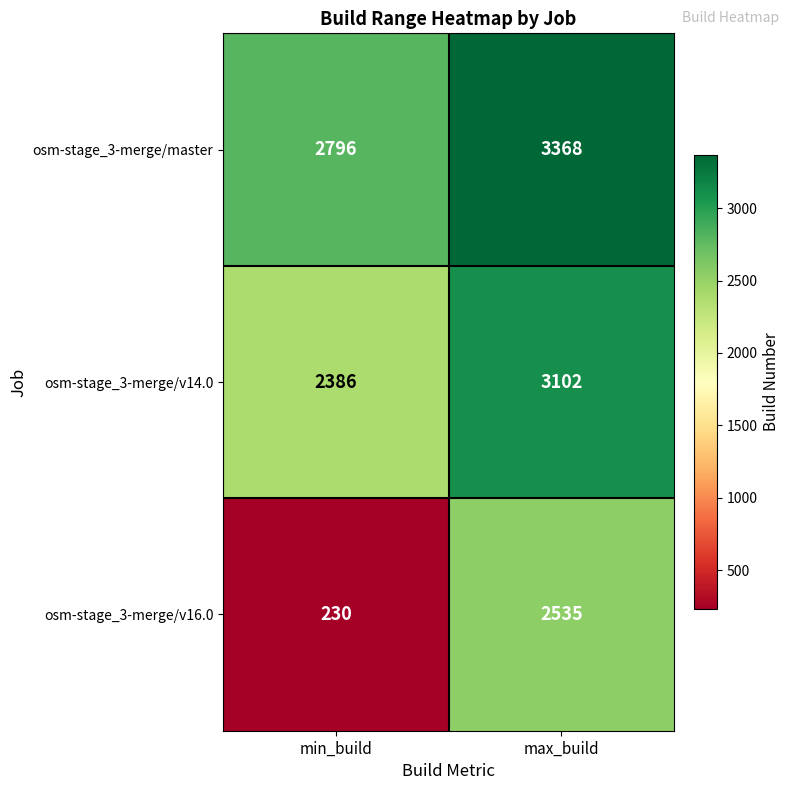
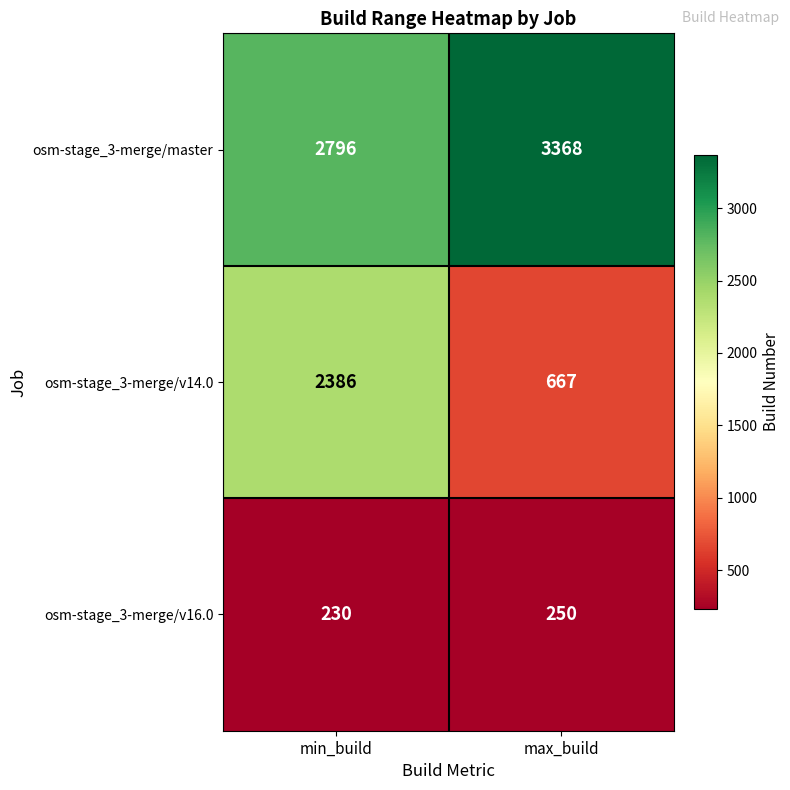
  {
    "osm-stage_3-merge/master": {
      "min_build": 2796,
      "max_build": 3368
    },
    "osm-stage_3-merge/v14.0": {
      "min_build": 2386,
-     "max_build": 3102
+     "max_build": 667
    },
    "osm-stage_3-merge/v16.0": {
      "min_build": 230,
-     "max_build": 2535
+     "max_build": 250
    }
  }
